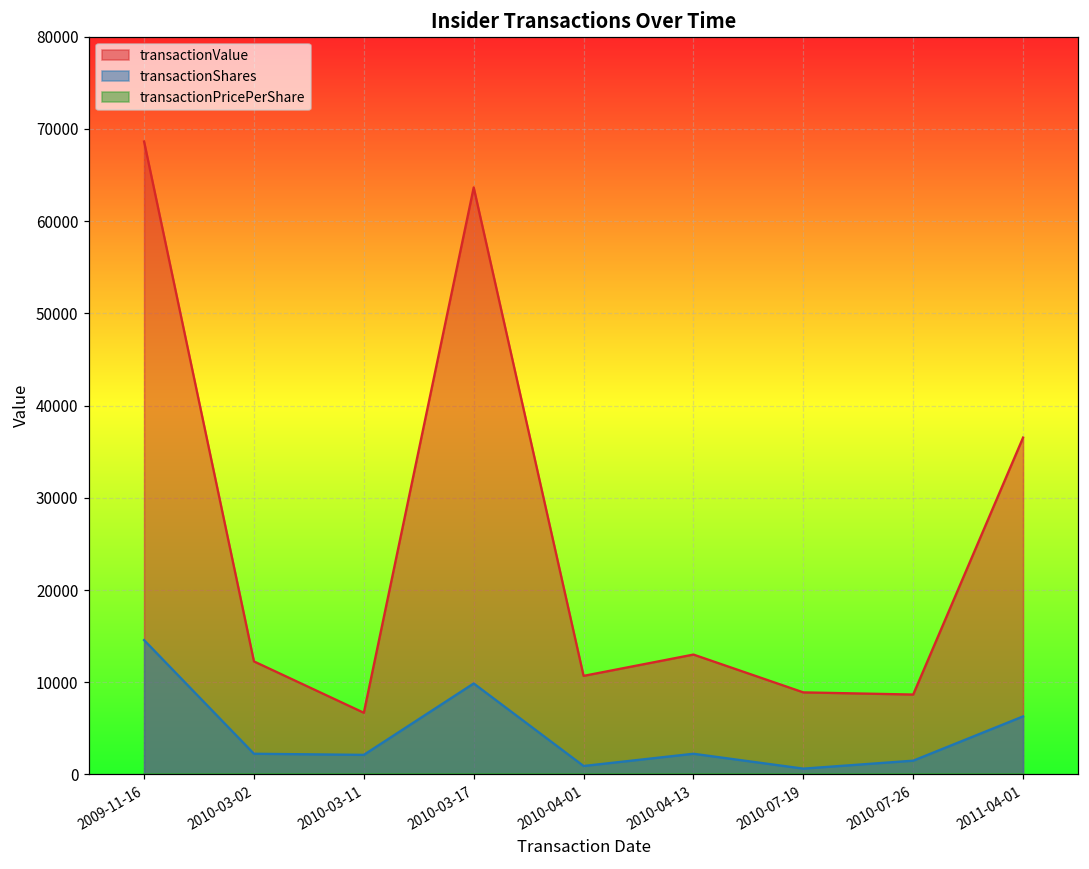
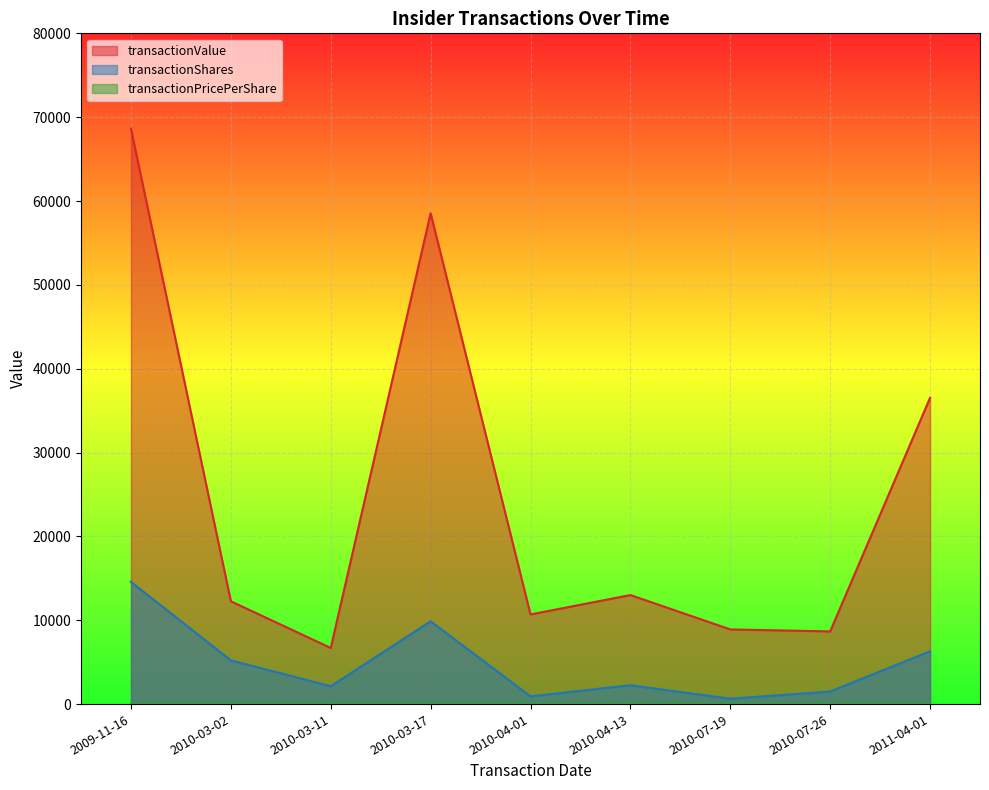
  {
    "transactionValue": {
      "2009-11-16": 69000,
      "2010-03-02": 12000,
      "2010-03-11": 7000,
-     "2010-03-17": 64000,
+     "2010-03-17": 59000,
      "2010-04-01": 11000,
      "2010-04-13": 13000,
      "2010-07-19": 9000,
      "2010-07-26": 9000,
      "2011-04-01": 37000
    },
    "transactionShares": {
      "2009-11-16": 15000,
-     "2010-03-02": 2000,
+     "2010-03-02": 5000,
      "2010-03-11": 2000,
      "2010-03-17": 10000,
      "2010-04-01": 1000,
      "2010-04-13": 2000,
      "2010-07-19": 1000,
      "2010-07-26": 2000,
      "2011-04-01": 6000
    },
    "transactionPricePerShare": {
      "2009-11-16": 0,
      "2010-03-02": 0,
      "2010-03-11": 0,
      "2010-03-17": 0,
      "2010-04-01": 0,
      "2010-04-13": 0,
      "2010-07-19": 0,
      "2010-07-26": 0,
      "2011-04-01": 0
    }
  }
